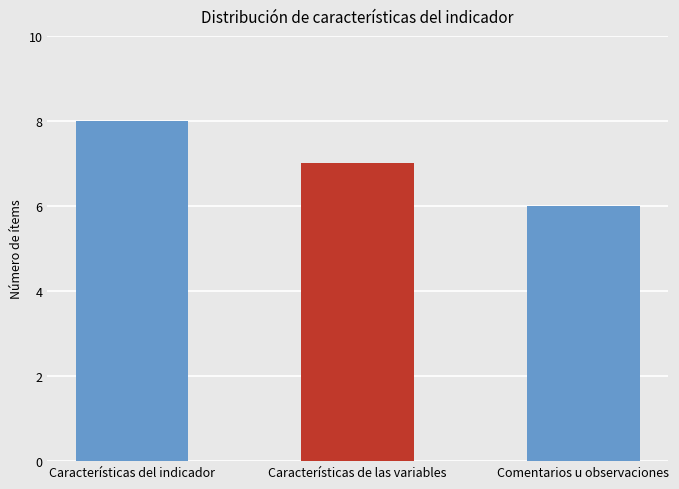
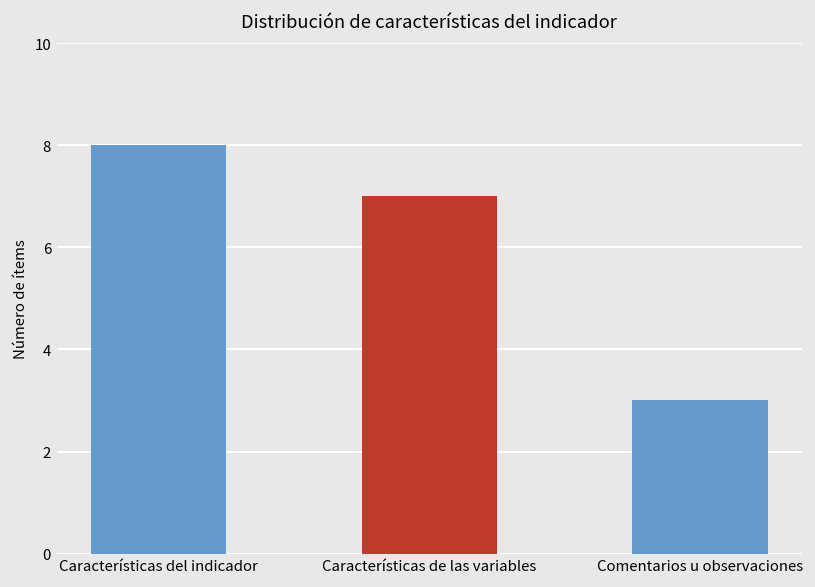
  {
    "Características del indicador": 8,
    "Características de las variables": 7,
-   "Comentarios u observaciones": 6
+   "Comentarios u observaciones": 3
  }
